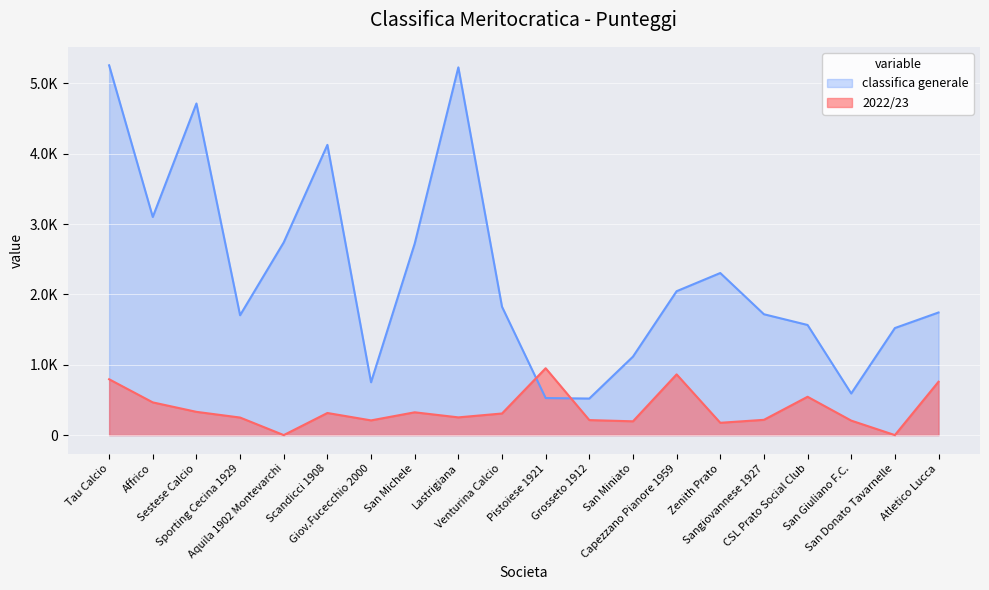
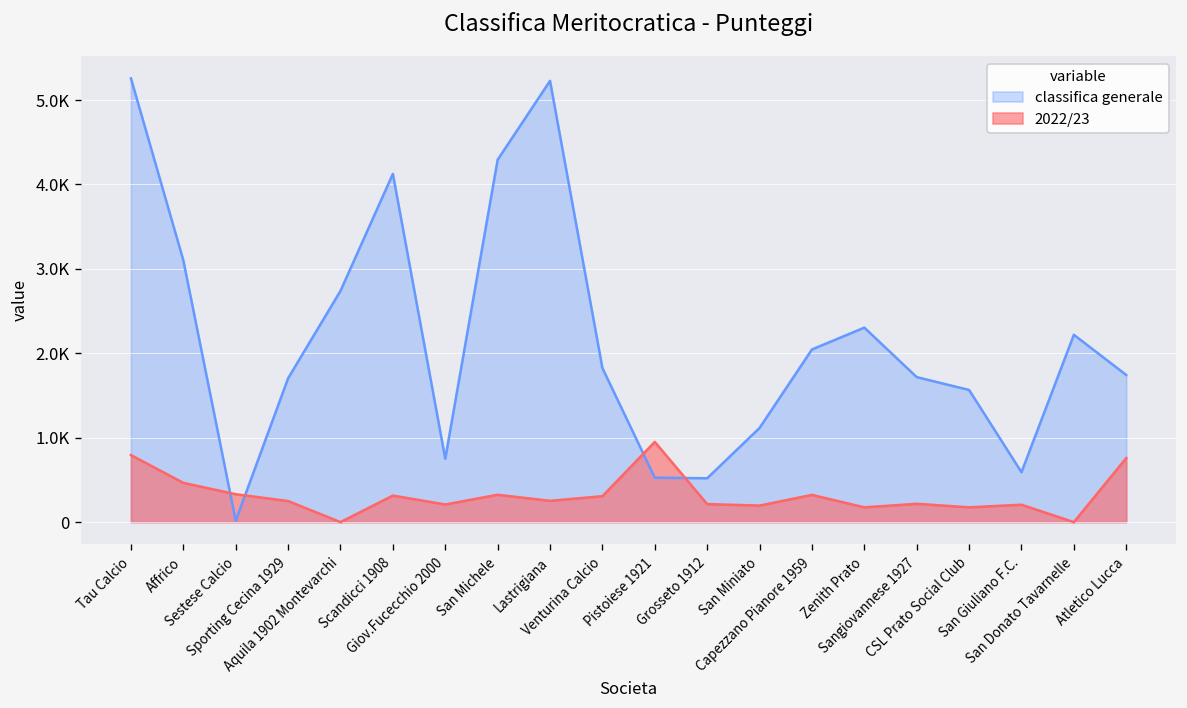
  {
    "classifica generale": {
      "Tau Calcio": 5300,
      "Affrico": 3100,
-     "Sestese Calcio": 4700,
+     "Sestese Calcio": 0,
      "Sporting Cecina 1929": 1700,
      "Aquila 1902 Montevarchi": 2700,
      "Scandicci 1908": 4100,
      "Giov.Fucecchio 2000": 800,
-     "San Michele": 2700,
+     "San Michele": 4300,
      "Lastrigiana": 5200,
      "Venturina Calcio": 1800,
      "Pistoiese 1921": 500,
      "Grosseto 1912": 500,
      "San Miniato": 1100,
      "Capezzano Pianore 1959": 2000,
      "Zenith Prato": 2300,
      "Sangiovannese 1927": 1700,
      "CSL Prato Social Club": 1600,
      "San Giuliano F.C.": 600,
-     "San Donato Tavarnelle": 1500,
+     "San Donato Tavarnelle": 2200,
      "Atletico Lucca": 1700
    },
    "2022/23": {
      "Tau Calcio": 800,
      "Affrico": 500,
      "Sestese Calcio": 300,
      "Sporting Cecina 1929": 200,
      "Aquila 1902 Montevarchi": 0,
      "Scandicci 1908": 300,
      "Giov.Fucecchio 2000": 200,
      "San Michele": 300,
      "Lastrigiana": 300,
      "Venturina Calcio": 300,
      "Pistoiese 1921": 1000,
      "Grosseto 1912": 200,
      "San Miniato": 200,
-     "Capezzano Pianore 1959": 900,
+     "Capezzano Pianore 1959": 300,
      "Zenith Prato": 200,
      "Sangiovannese 1927": 200,
-     "CSL Prato Social Club": 500,
+     "CSL Prato Social Club": 200,
      "San Giuliano F.C.": 200,
      "San Donato Tavarnelle": 0,
      "Atletico Lucca": 800
    }
  }
